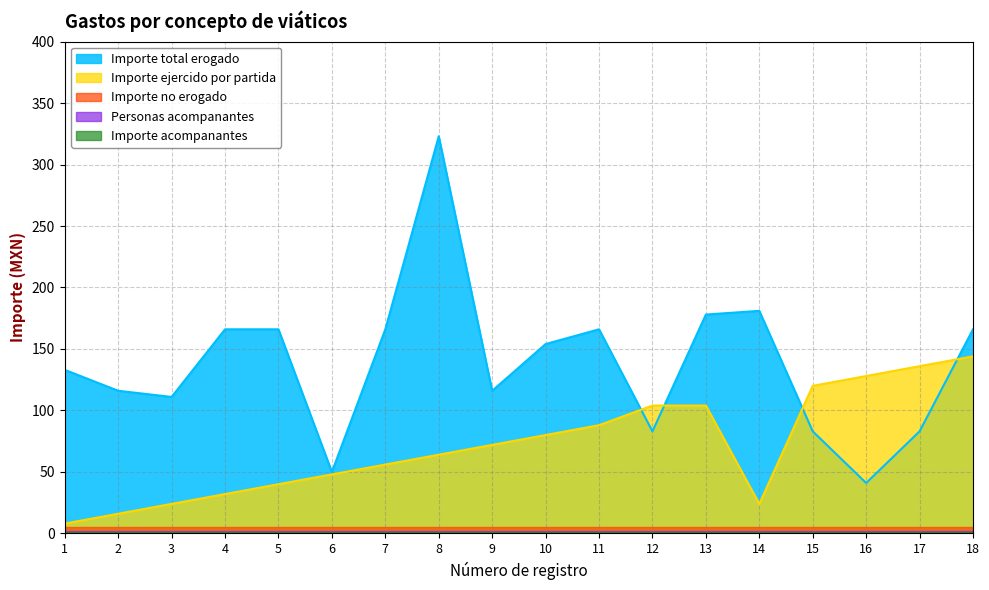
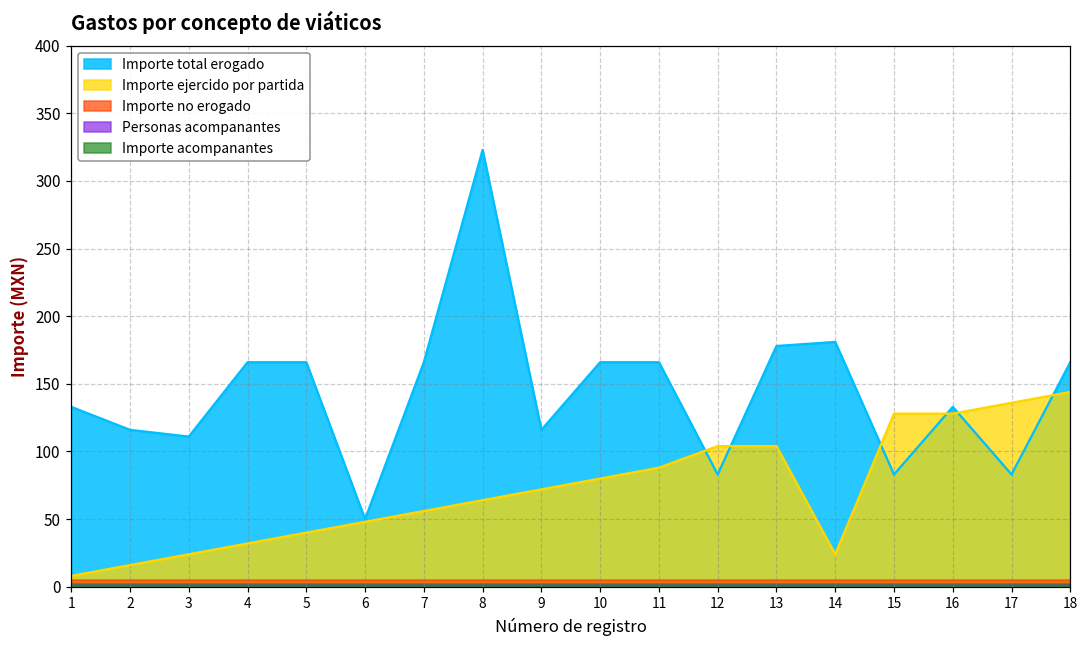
  {
    "Importe total erogado": {
      "1": 133,
      "2": 116,
      "3": 111,
      "4": 166,
      "5": 166,
      "7": 166,
      "8": 323,
      "9": 116,
-     "10": 154,
+     "10": 166,
      "11": 166,
      "12": 83,
      "13": 178,
      "14": 181,
      "15": 83,
-     "16": 41,
+     "16": 133,
      "17": 83,
      "18": 166
    },
    "Importe ejercido por partida": {
      "1": 8,
      "2": 16,
      "3": 24,
      "4": 32,
      "5": 40,
      "7": 56,
      "8": 64,
      "9": 72,
      "10": 80,
      "11": 88,
      "12": 104,
      "13": 104,
      "14": 24,
-     "15": 120,
+     "15": 128,
      "16": 128,
      "17": 136,
      "18": 144
    },
    "Importe no erogado": {
      "1": 5,
      "2": 5,
      "3": 5,
      "4": 5,
      "5": 5,
      "6": 5,
      "7": 5,
      "8": 5,
      "9": 5,
      "10": 5,
      "11": 5,
      "12": 5,
      "13": 5,
      "14": 5,
      "15": 5,
      "16": 5,
      "17": 5,
      "18": 5
    }
  }
